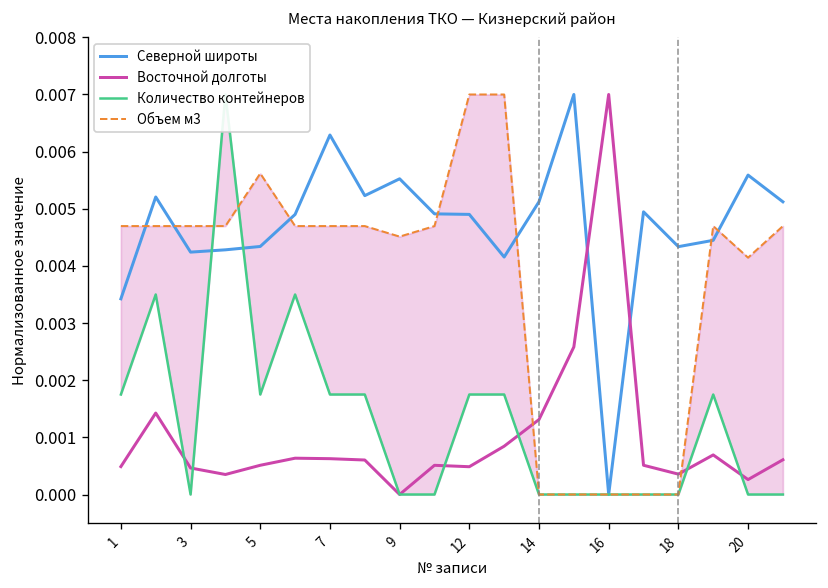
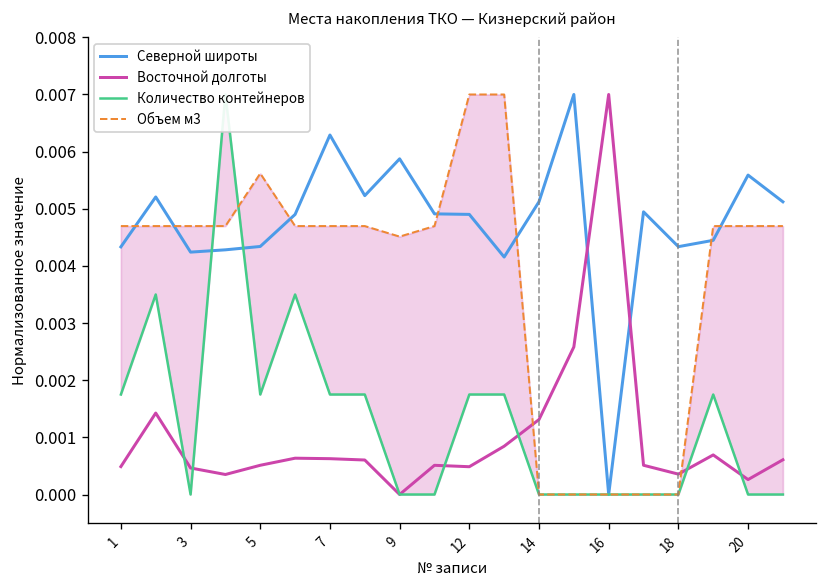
  {
    "Северной широты": {
-     "1": 0.0034,
+     "1": 0.0043,
      "3": 0.0042,
      "5": 0.0043,
      "7": 0.0063,
-     "9": 0.0055,
+     "9": 0.0059,
      "12": 0.0049,
      "14": 0.0051,
      "18": 0.0043,
      "20": 0.0056
    },
    "Количество контейнеров": {
      "1": 0.0018,
      "3": 0.0000,
      "5": 0.0018,
      "7": 0.0018,
      "12": 0.0018,
      "20": 0.0000
    },
    "Объем м3": {
-     "20": 0.0041
+     "20": 0.0047
    }
  }
